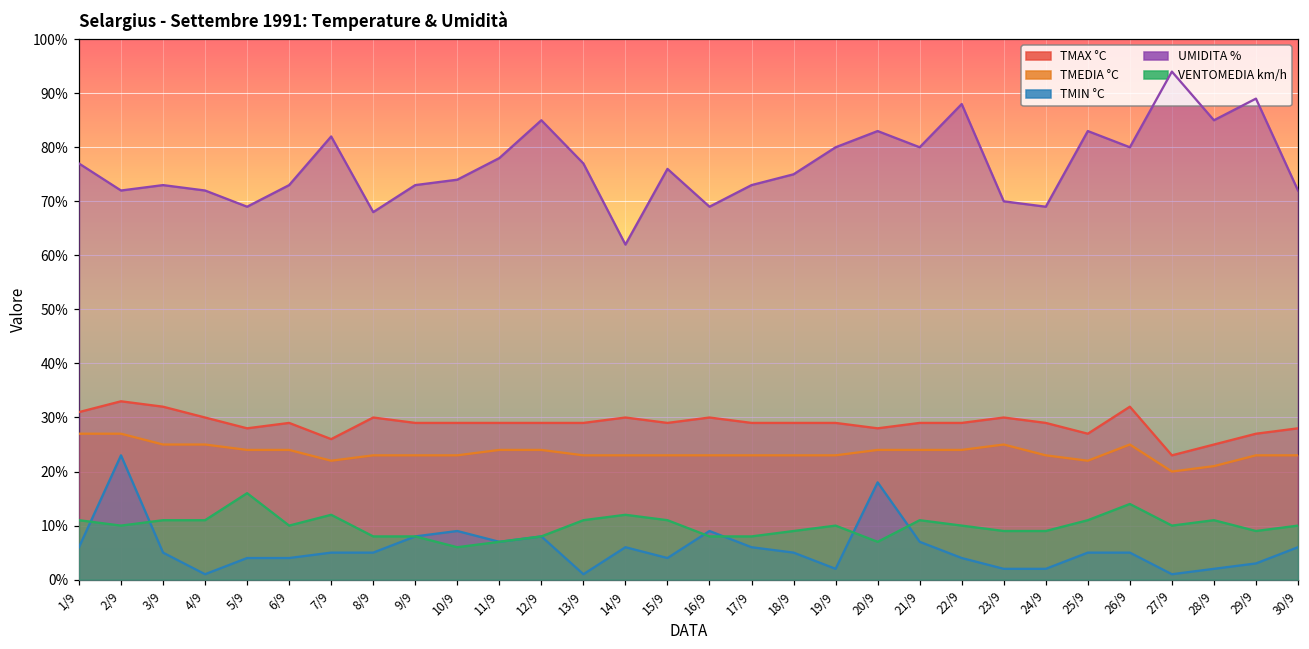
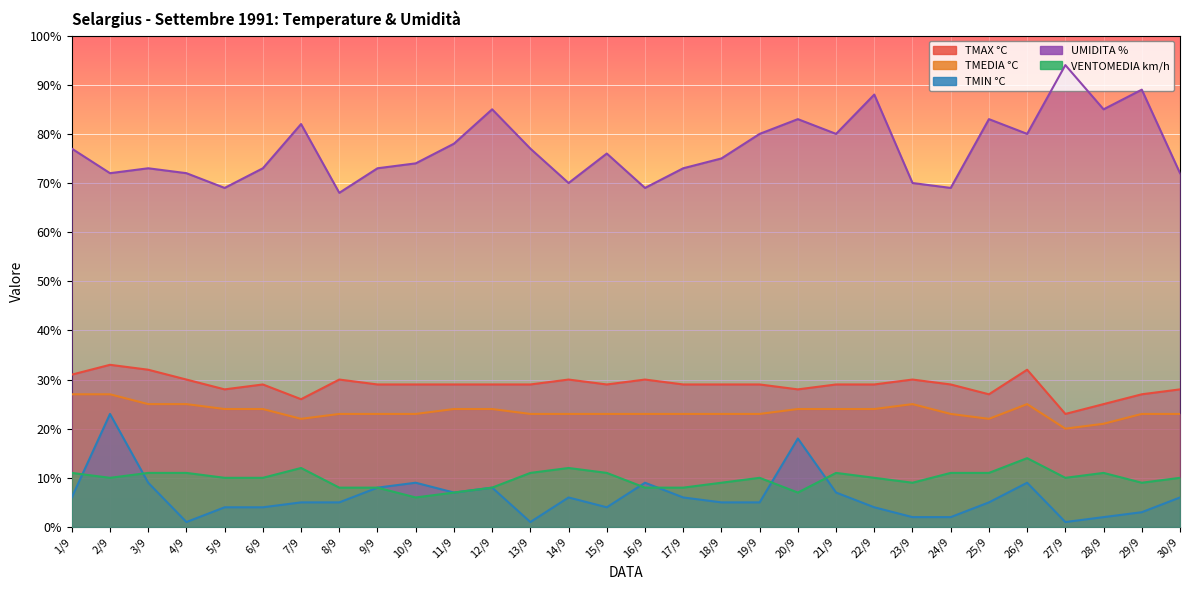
  {
    "TMIN °C": {
      "1/9": "6%",
      "2/9": "23%",
-     "3/9": "5%",
+     "3/9": "9%",
      "4/9": "1%",
      "5/9": "4%",
      "6/9": "4%",
      "7/9": "5%",
      "8/9": "5%",
      "10/9": "9%",
      "13/9": "1%",
      "14/9": "6%",
      "15/9": "4%",
      "16/9": "9%",
      "17/9": "6%",
      "18/9": "5%",
-     "19/9": "2%",
+     "19/9": "5%",
      "20/9": "18%",
      "21/9": "7%",
      "22/9": "4%",
      "23/9": "2%",
      "24/9": "2%",
      "25/9": "5%",
-     "26/9": "5%",
+     "26/9": "9%",
      "27/9": "1%",
      "28/9": "2%",
      "29/9": "3%",
      "30/9": "6%"
    },
    "UMIDITA %": {
      "1/9": "77%",
      "2/9": "72%",
      "3/9": "73%",
      "4/9": "72%",
      "5/9": "69%",
      "6/9": "73%",
      "7/9": "82%",
      "8/9": "68%",
      "9/9": "73%",
      "10/9": "74%",
      "11/9": "78%",
      "12/9": "85%",
      "13/9": "77%",
-     "14/9": "62%",
+     "14/9": "70%",
      "15/9": "76%",
      "16/9": "69%",
      "17/9": "73%",
      "18/9": "75%",
      "19/9": "80%",
      "20/9": "83%",
      "21/9": "80%",
      "22/9": "88%",
      "23/9": "70%",
      "24/9": "69%",
      "25/9": "83%",
      "26/9": "80%",
      "28/9": "85%",
      "30/9": "72%"
    },
    "VENTOMEDIA km/h": {
      "1/9": "11%",
      "2/9": "10%",
      "3/9": "11%",
      "4/9": "11%",
-     "5/9": "16%",
+     "5/9": "10%",
      "6/9": "10%",
      "7/9": "12%",
      "8/9": "8%",
      "10/9": "6%",
      "13/9": "11%",
      "14/9": "12%",
      "15/9": "11%",
      "16/9": "8%",
      "17/9": "8%",
      "18/9": "9%",
      "19/9": "10%",
      "20/9": "7%",
      "21/9": "11%",
      "22/9": "10%",
      "23/9": "9%",
-     "24/9": "9%",
+     "24/9": "11%",
      "25/9": "11%",
      "26/9": "14%",
      "27/9": "10%",
      "28/9": "11%",
      "29/9": "9%",
      "30/9": "10%"
    }
  }
